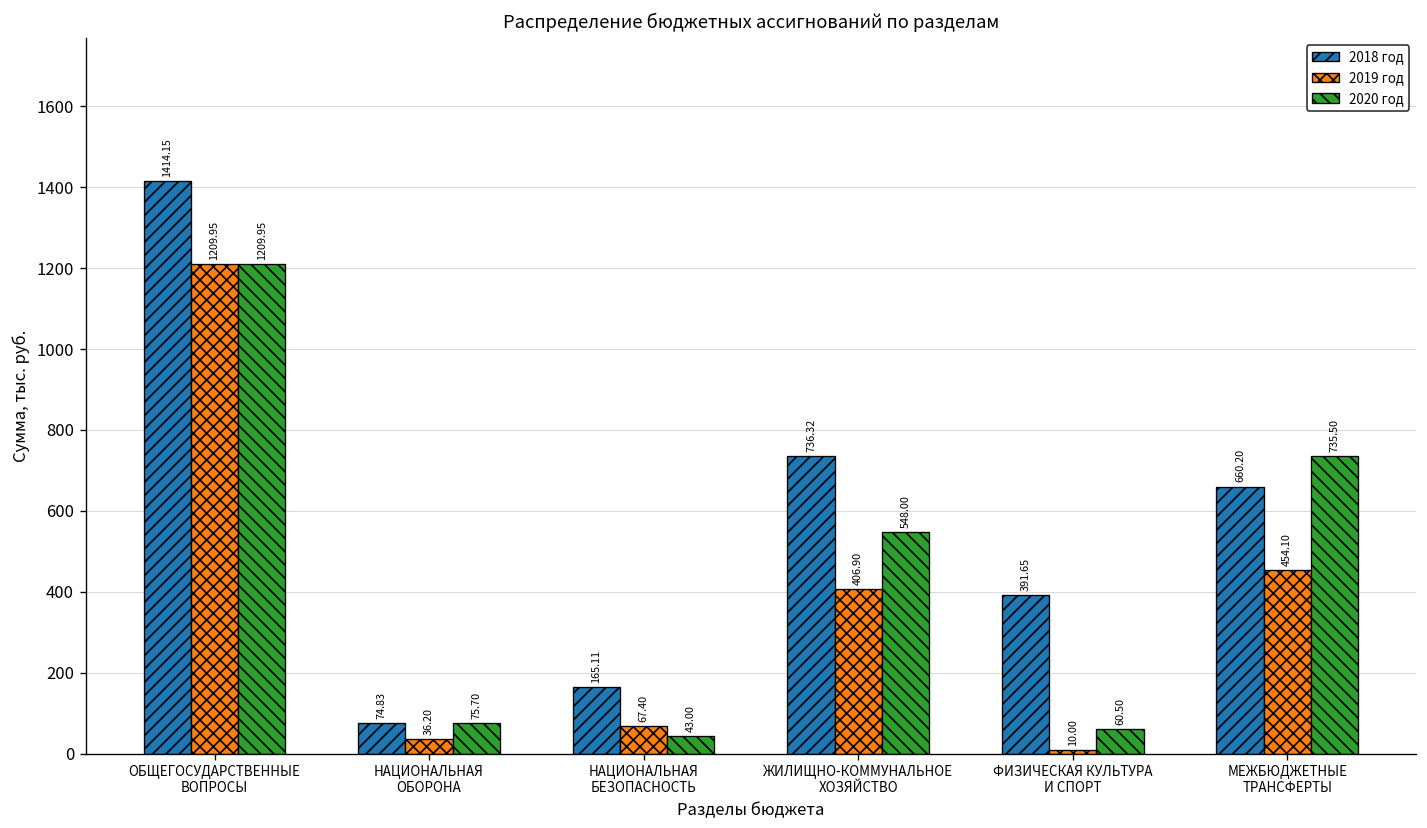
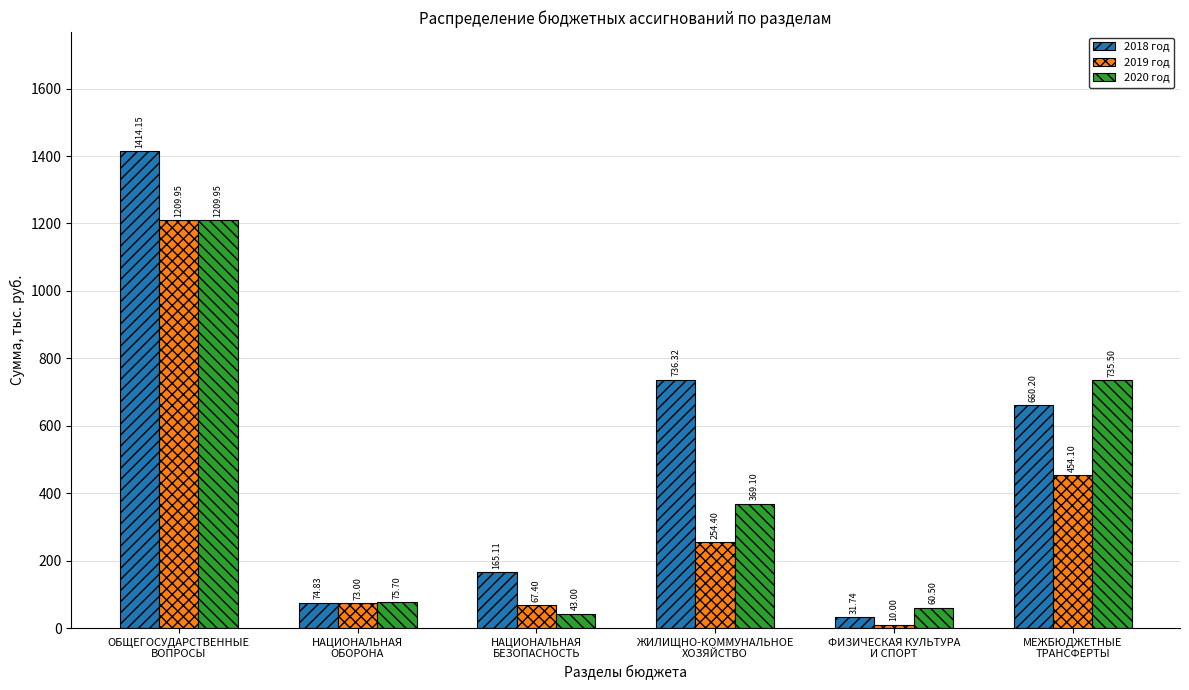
  {
    "2018 год": {
      "ОБЩЕГОСУДАРСТВЕННЫЕ ВОПРОСЫ": 1414.15,
      "НАЦИОНАЛЬНАЯ ОБОРОНА": 74.83,
      "НАЦИОНАЛЬНАЯ БЕЗОПАСНОСТЬ": 165.11,
      "ЖИЛИЩНО-КОММУНАЛЬНОЕ ХОЗЯЙСТВО": 736.32,
-     "ФИЗИЧЕСКАЯ КУЛЬТУРА И СПОРТ": 391.65,
+     "ФИЗИЧЕСКАЯ КУЛЬТУРА И СПОРТ": 31.74,
      "МЕЖБЮДЖЕТНЫЕ ТРАНСФЕРТЫ": 660.20
    },
    "2019 год": {
      "ОБЩЕГОСУДАРСТВЕННЫЕ ВОПРОСЫ": 1209.95,
-     "НАЦИОНАЛЬНАЯ ОБОРОНА": 36.20,
+     "НАЦИОНАЛЬНАЯ ОБОРОНА": 73.00,
      "НАЦИОНАЛЬНАЯ БЕЗОПАСНОСТЬ": 67.40,
-     "ЖИЛИЩНО-КОММУНАЛЬНОЕ ХОЗЯЙСТВО": 406.90,
+     "ЖИЛИЩНО-КОММУНАЛЬНОЕ ХОЗЯЙСТВО": 254.40,
      "ФИЗИЧЕСКАЯ КУЛЬТУРА И СПОРТ": 10.00,
      "МЕЖБЮДЖЕТНЫЕ ТРАНСФЕРТЫ": 454.10
    },
    "2020 год": {
      "ОБЩЕГОСУДАРСТВЕННЫЕ ВОПРОСЫ": 1209.95,
      "НАЦИОНАЛЬНАЯ ОБОРОНА": 75.70,
      "НАЦИОНАЛЬНАЯ БЕЗОПАСНОСТЬ": 43.00,
-     "ЖИЛИЩНО-КОММУНАЛЬНОЕ ХОЗЯЙСТВО": 548.00,
+     "ЖИЛИЩНО-КОММУНАЛЬНОЕ ХОЗЯЙСТВО": 369.10,
      "ФИЗИЧЕСКАЯ КУЛЬТУРА И СПОРТ": 60.50,
      "МЕЖБЮДЖЕТНЫЕ ТРАНСФЕРТЫ": 735.50
    }
  }
